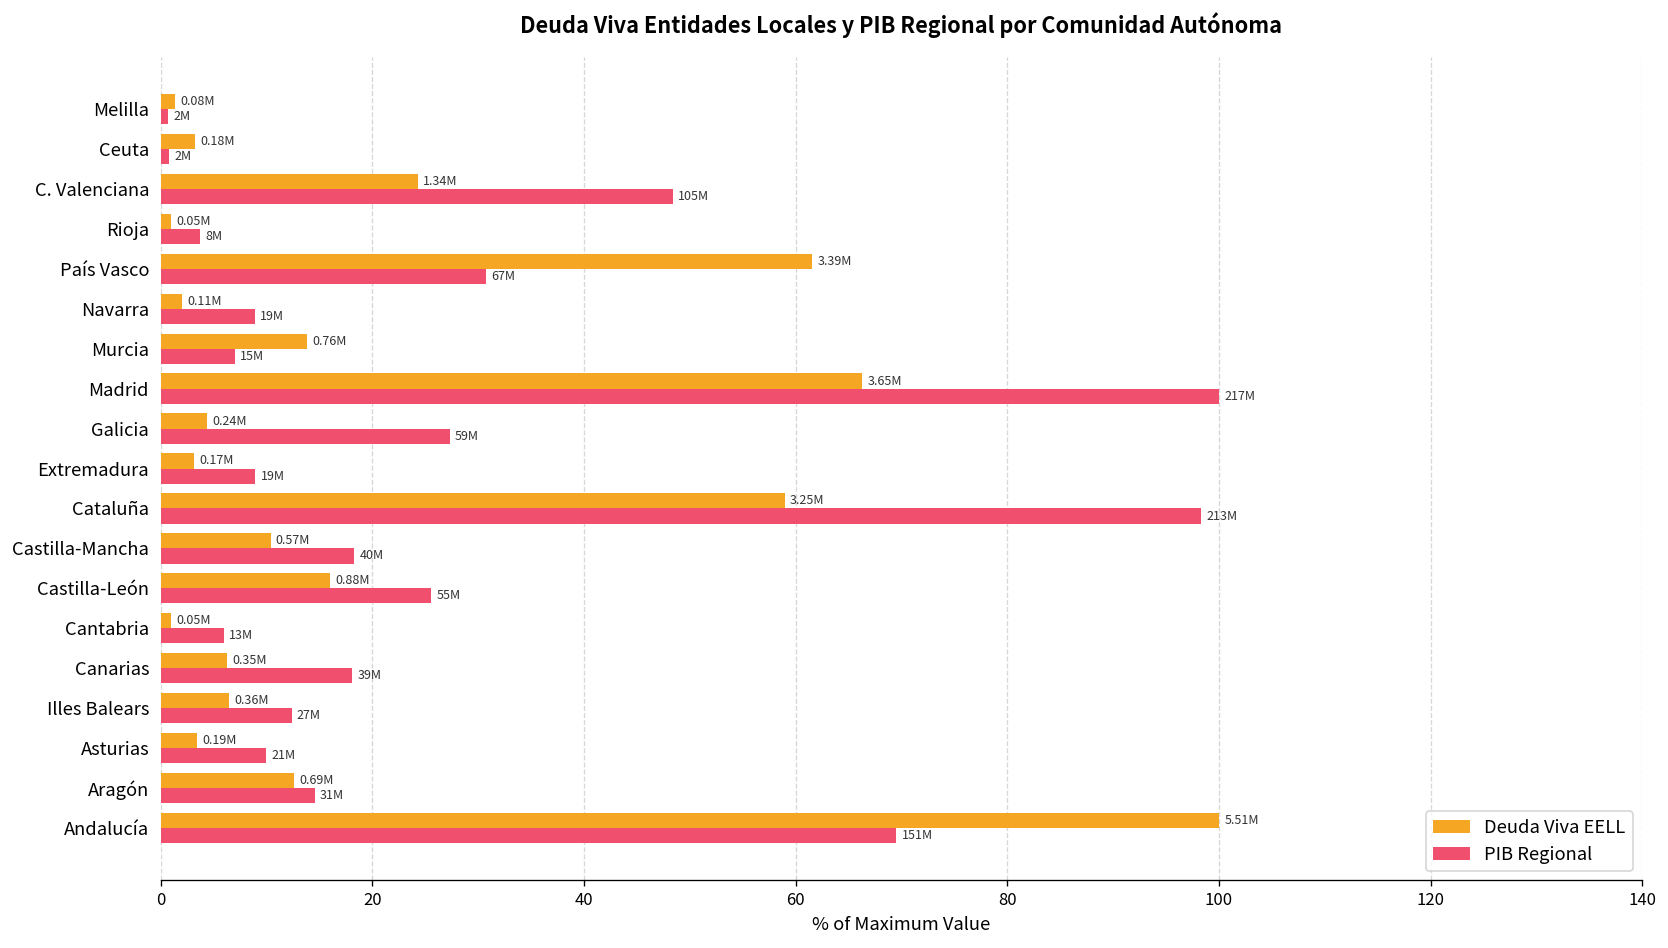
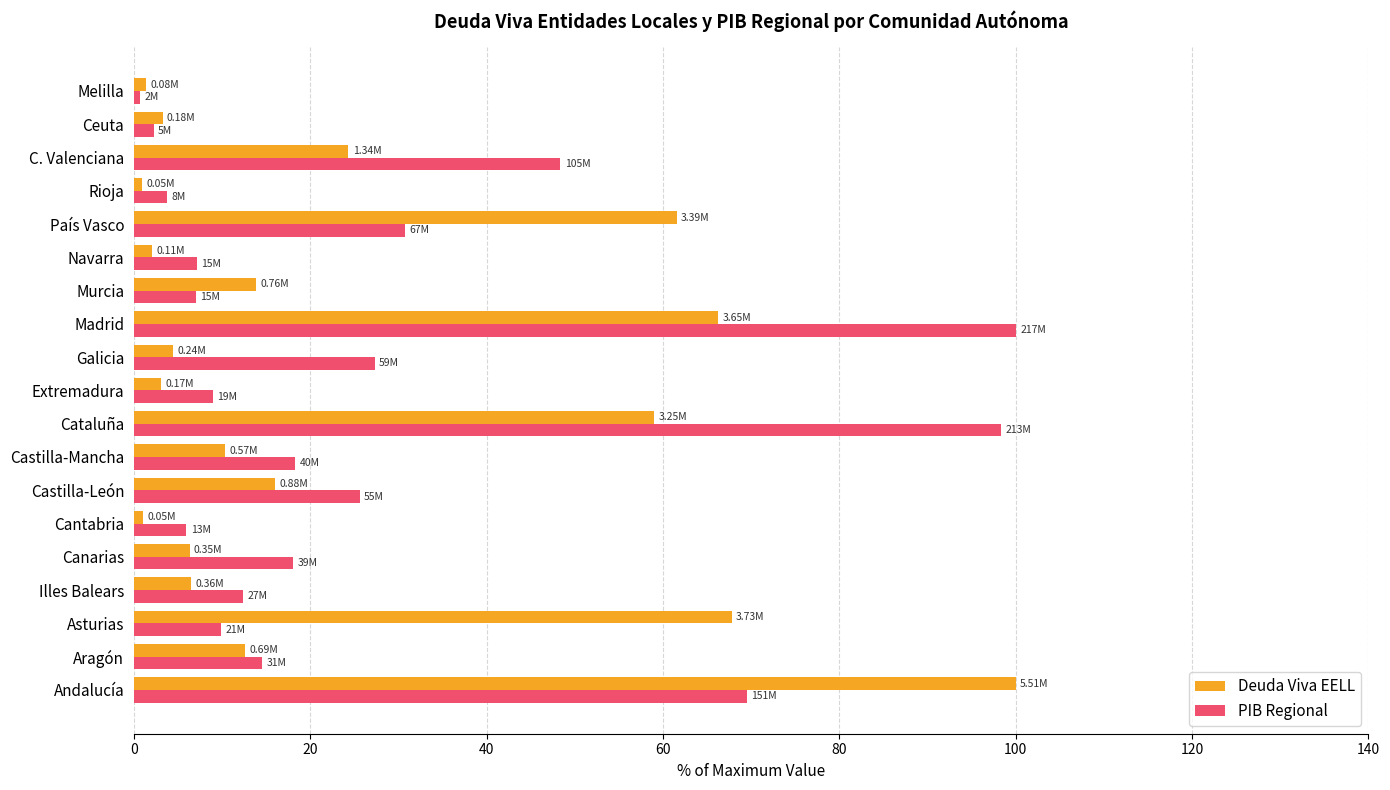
  {
    "Deuda Viva EELL": {
-     "Asturias": "0.19M"
+     "Asturias": "3.73M"
    },
    "PIB Regional": {
-     "Ceuta": "2M",
-     "Navarra": "19M"
+     "Ceuta": "5M",
+     "Navarra": "15M"
    }
  }
